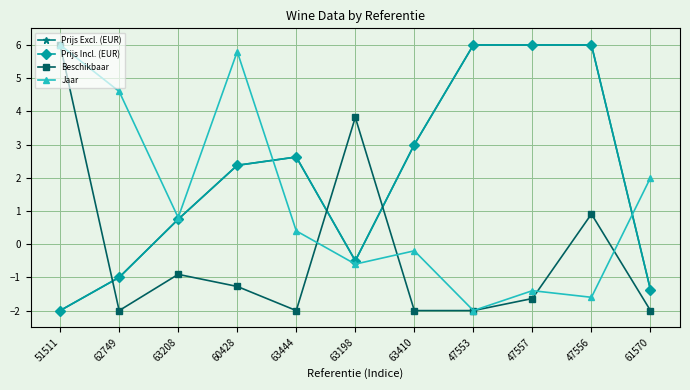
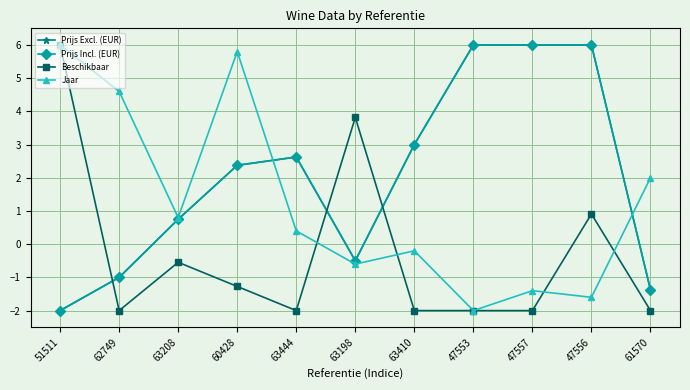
  {
    "Beschikbaar": {
      "62749": -2.0,
-     "63208": -0.9,
+     "63208": -0.5,
      "60428": -1.3,
      "63444": -2.0,
      "63198": 3.8,
      "63410": -2.0,
-     "47557": -1.6,
+     "47557": -2.0,
      "47556": 0.9,
      "61570": -2.0
    }
  }
